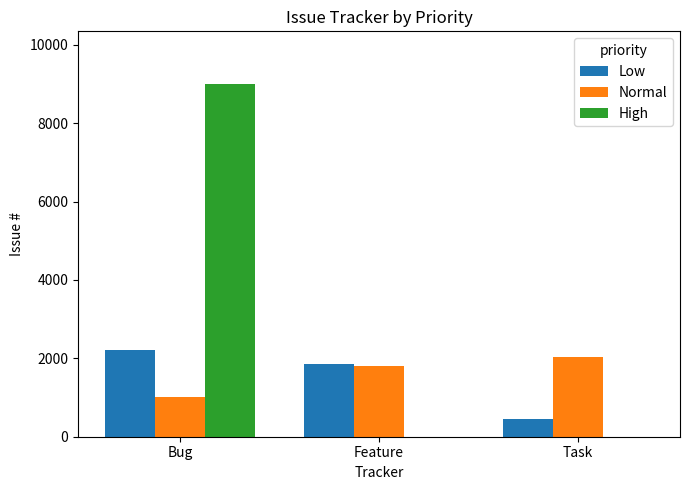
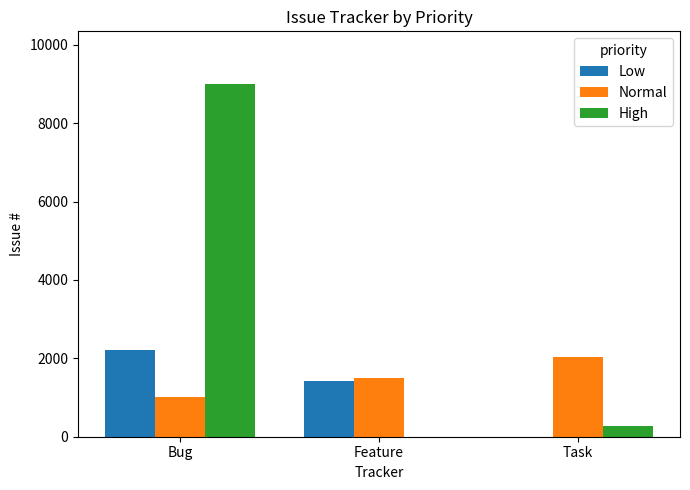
  {
    "Low": {
      "Bug": 2200,
-     "Feature": 1800,
-     "Task": 500
+     "Feature": 1400,
+     "Task": 0
    },
    "Normal": {
      "Bug": 1000,
-     "Feature": 1800,
+     "Feature": 1500,
      "Task": 2000
    },
    "High": {
      "Bug": 9000,
      "Feature": 0,
-     "Task": 0
+     "Task": 300
    }
  }
